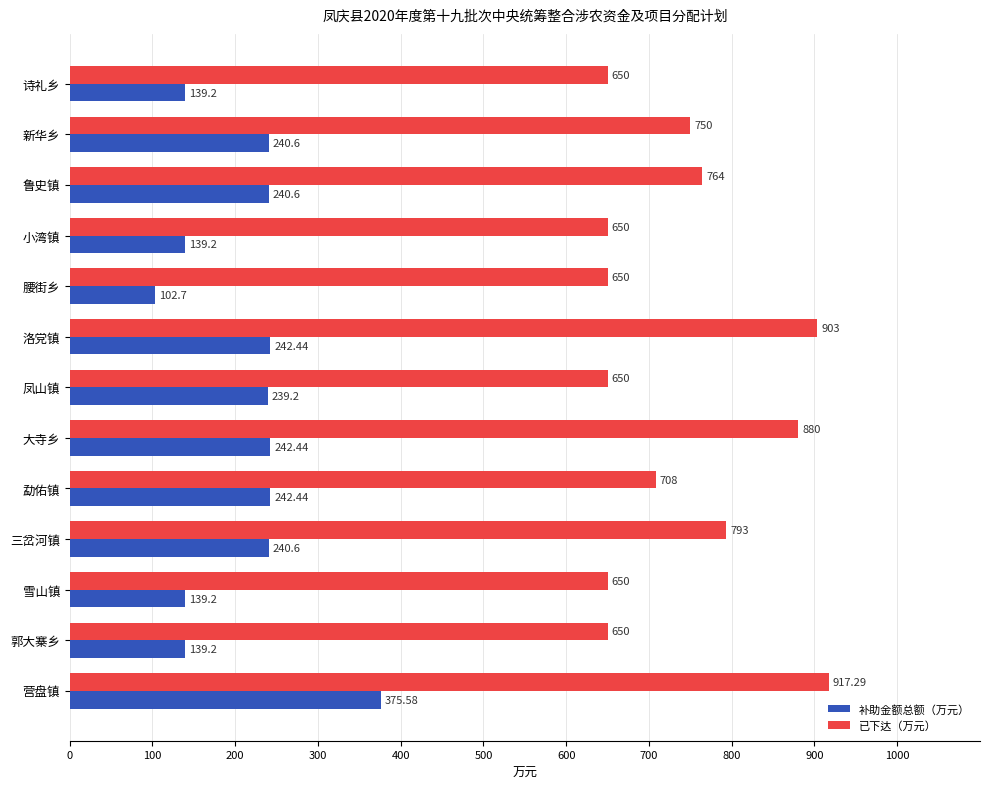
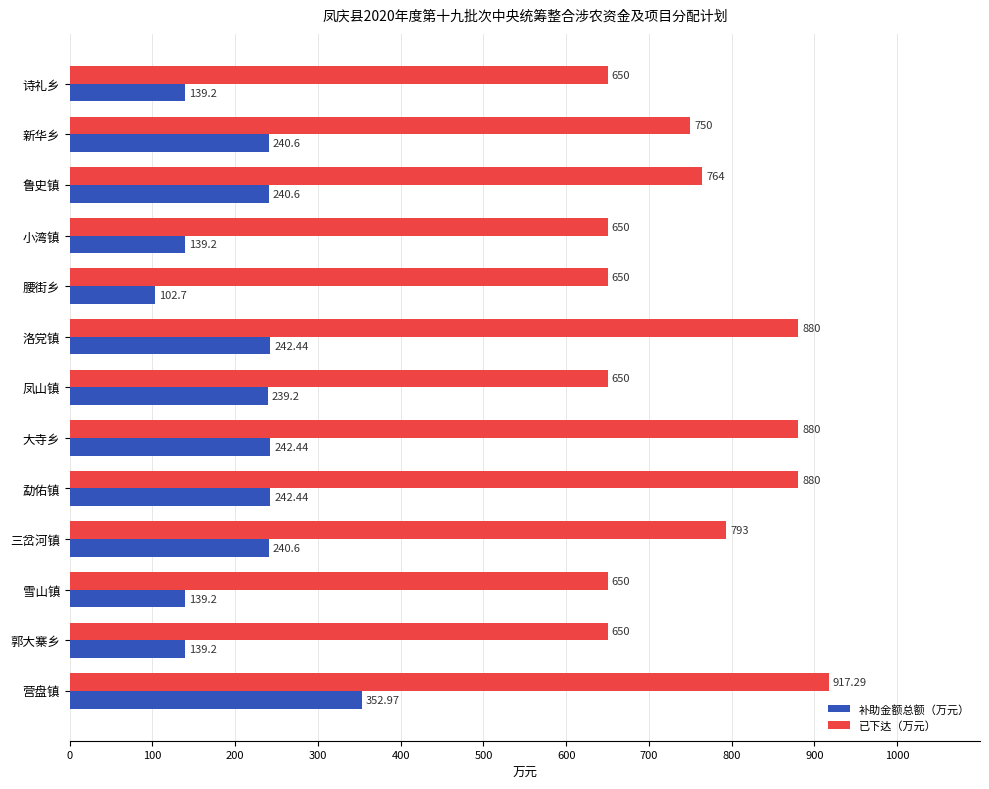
  {
    "补助金额总额（万元）": {
      "诗礼乡": 139.2,
      "新华乡": 240.6,
      "鲁史镇": 240.6,
      "小湾镇": 139.2,
      "腰街乡": 102.7,
      "洛党镇": 242.44,
      "凤山镇": 239.2,
      "大寺乡": 242.44,
      "勐佑镇": 242.44,
      "三岔河镇": 240.6,
      "雪山镇": 139.2,
      "郭大寨乡": 139.2,
-     "营盘镇": 375.58
+     "营盘镇": 352.97
    },
    "已下达（万元）": {
      "诗礼乡": 650,
      "新华乡": 750,
      "鲁史镇": 764,
      "小湾镇": 650,
      "腰街乡": 650,
-     "洛党镇": 903,
+     "洛党镇": 880,
      "凤山镇": 650,
      "大寺乡": 880,
-     "勐佑镇": 708,
+     "勐佑镇": 880,
      "三岔河镇": 793,
      "雪山镇": 650,
      "郭大寨乡": 650,
      "营盘镇": 917.29
    }
  }
